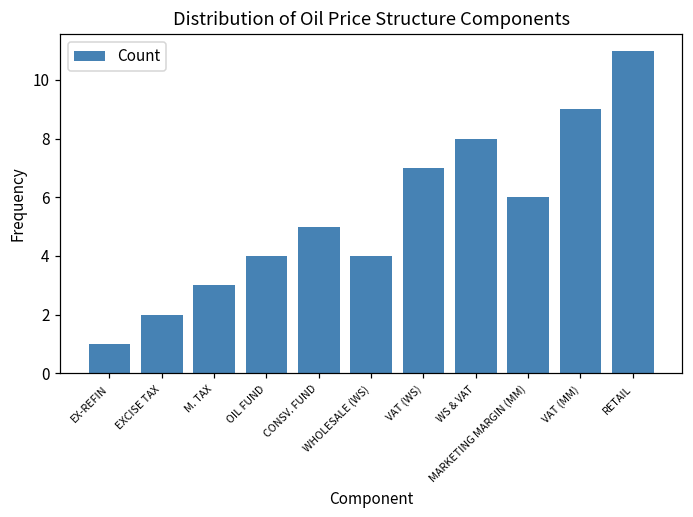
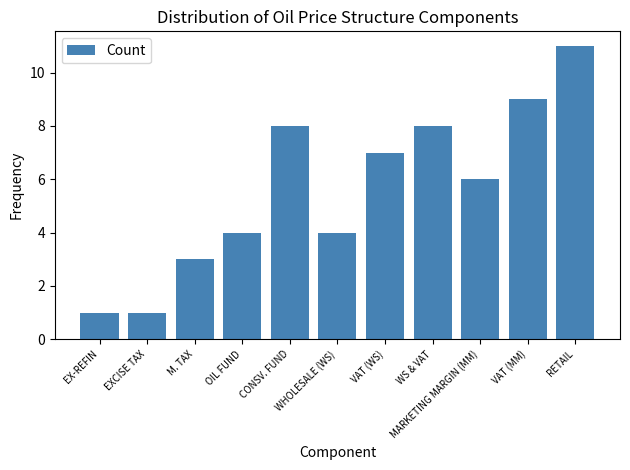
  {
    "EX-REFIN": 1,
-   "EXCISE TAX": 2,
+   "EXCISE TAX": 1,
    "M. TAX": 3,
    "OIL FUND": 4,
-   "CONSV. FUND": 5,
+   "CONSV. FUND": 8,
    "WHOLESALE (WS)": 4,
    "VAT (WS)": 7,
    "WS & VAT": 8,
    "MARKETING MARGIN (MM)": 6,
    "VAT (MM)": 9,
    "RETAIL": 11
  }
